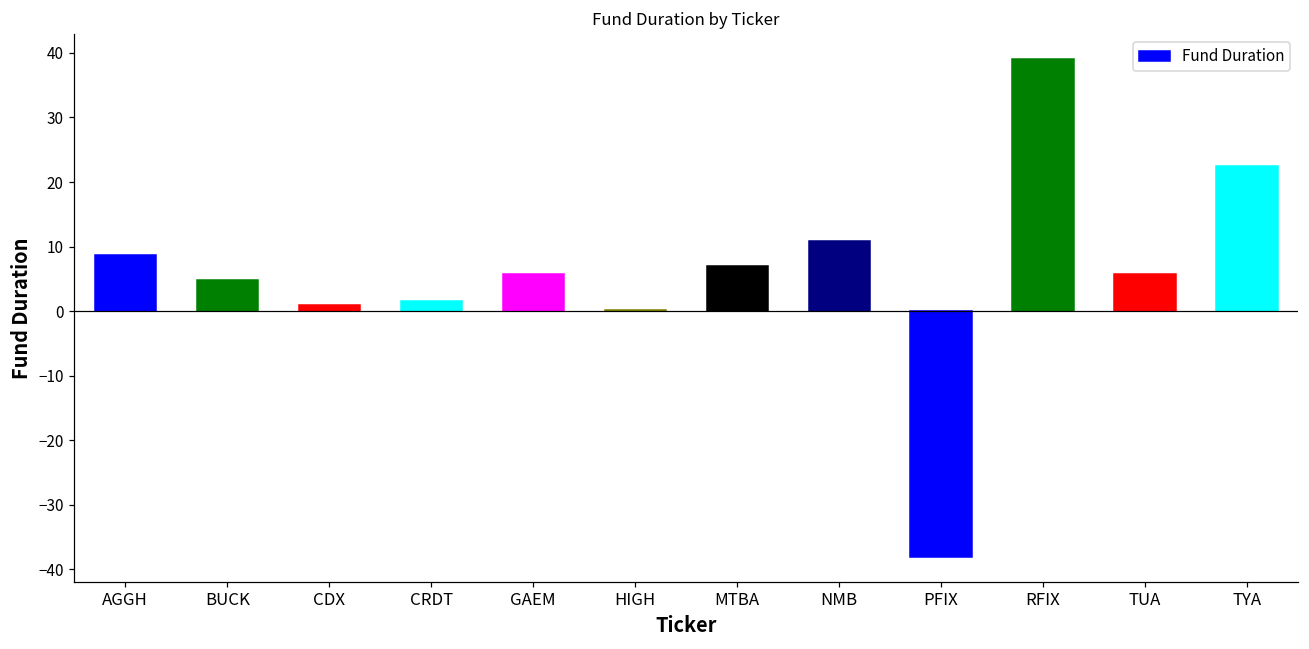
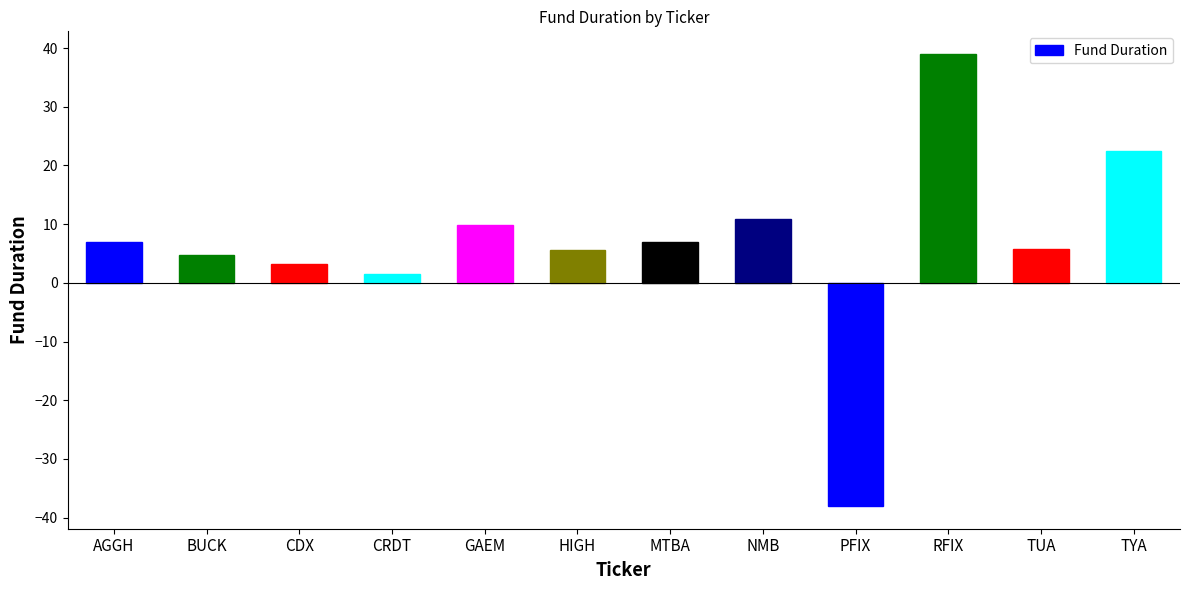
  {
-   "AGGH": 9,
+   "AGGH": 7,
    "BUCK": 5,
-   "CDX": 1,
+   "CDX": 3,
    "CRDT": 2,
-   "GAEM": 6,
-   "HIGH": 0,
+   "GAEM": 10,
+   "HIGH": 6,
    "MTBA": 7,
    "NMB": 11,
    "PFIX": -38,
    "RFIX": 39,
    "TUA": 6,
    "TYA": 22
  }
